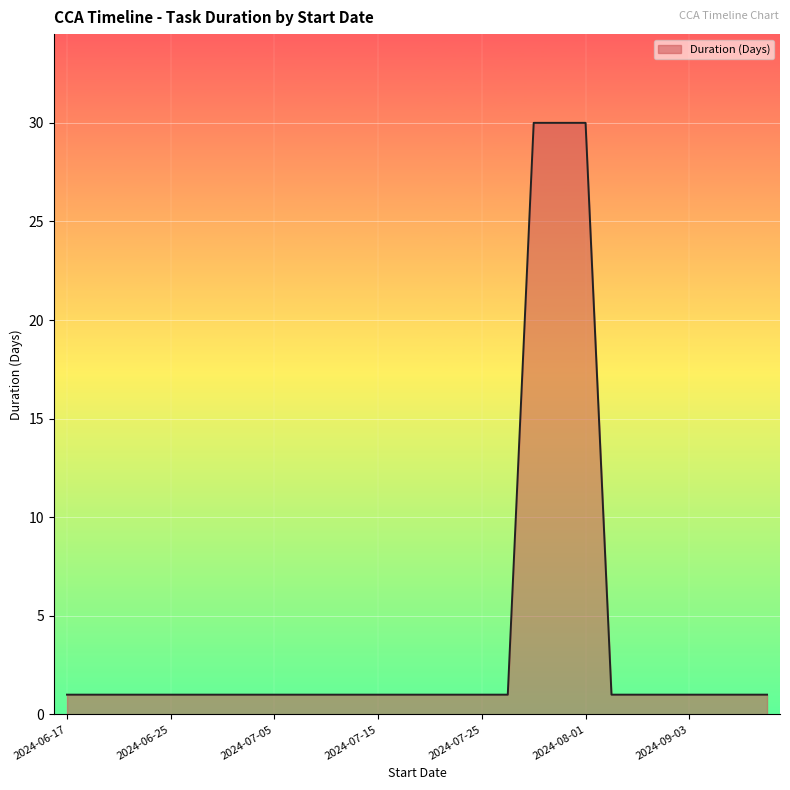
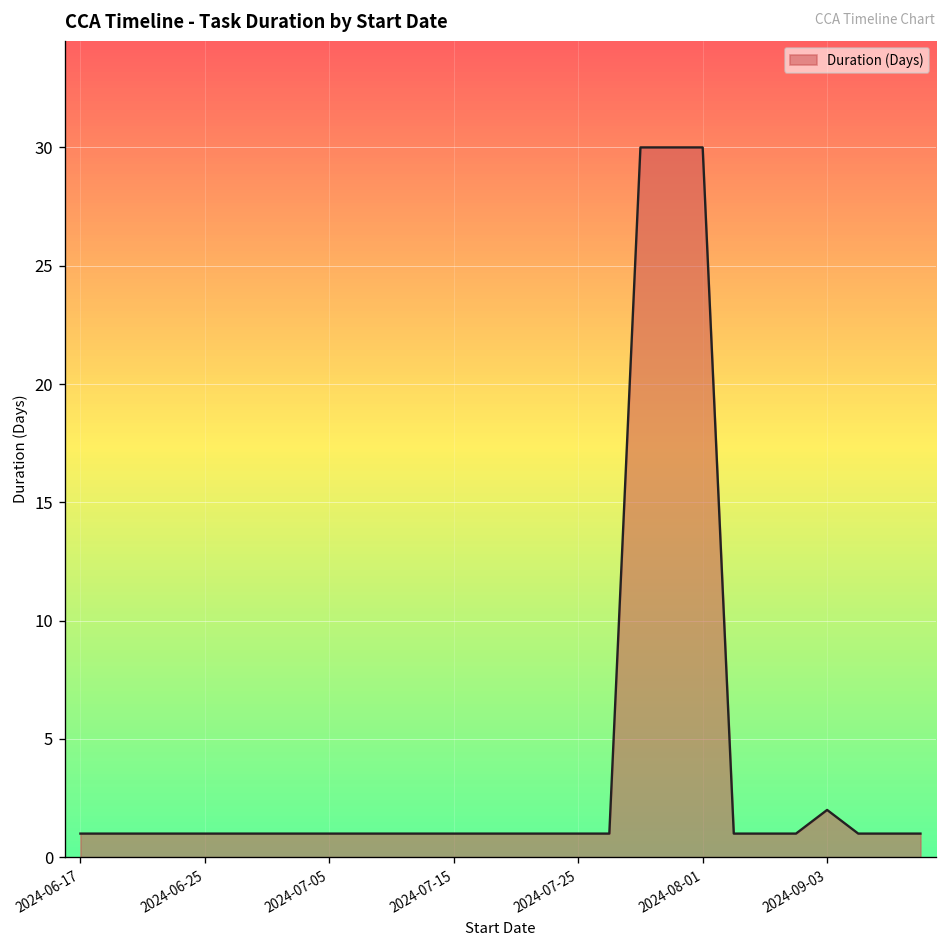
  {
    "2024-06-17": 1,
    "2024-06-25": 1,
    "2024-07-05": 1,
    "2024-07-25": 1,
-   "2024-09-03": 1
+   "2024-09-03": 2
  }
